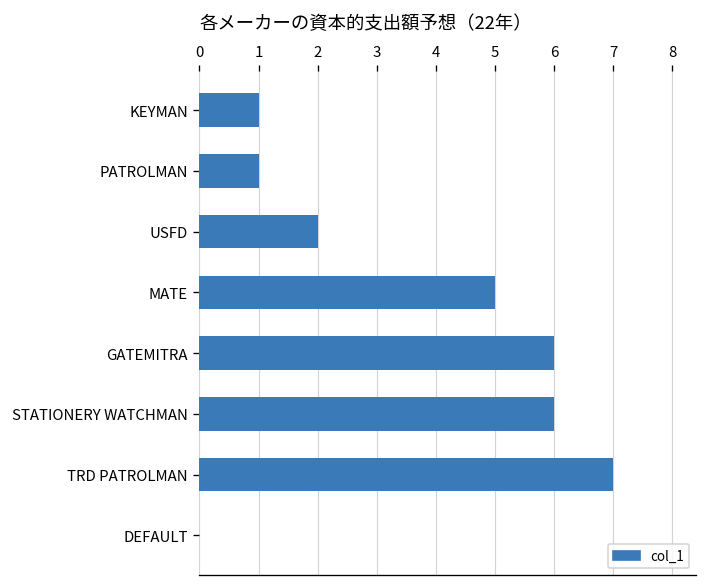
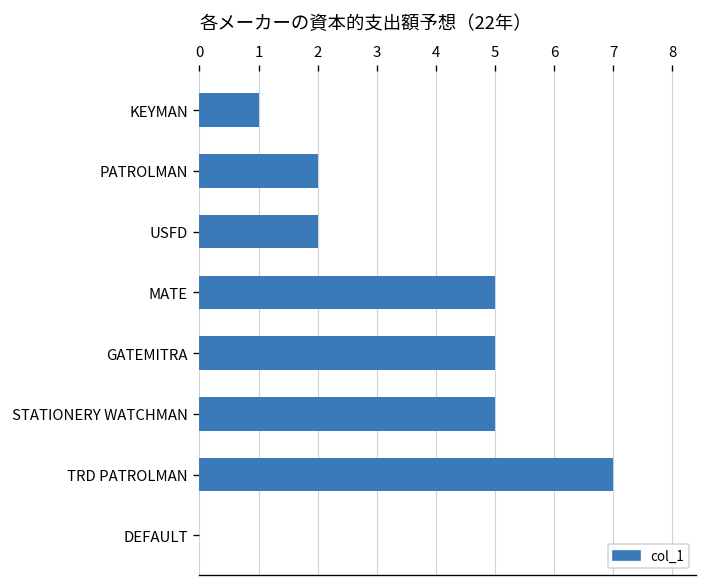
  {
    "KEYMAN": 1,
-   "PATROLMAN": 1,
+   "PATROLMAN": 2,
    "USFD": 2,
    "MATE": 5,
-   "GATEMITRA": 6,
-   "STATIONERY WATCHMAN": 6,
+   "GATEMITRA": 5,
+   "STATIONERY WATCHMAN": 5,
    "TRD PATROLMAN": 7,
    "DEFAULT": 0
  }
